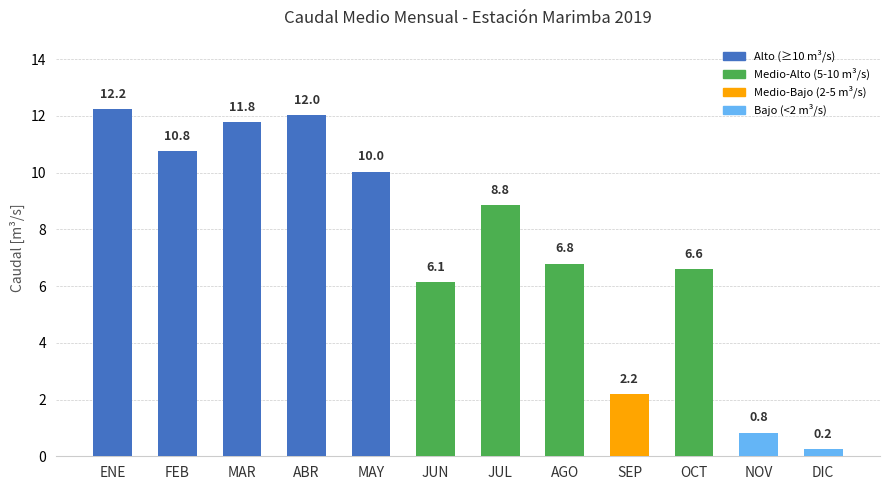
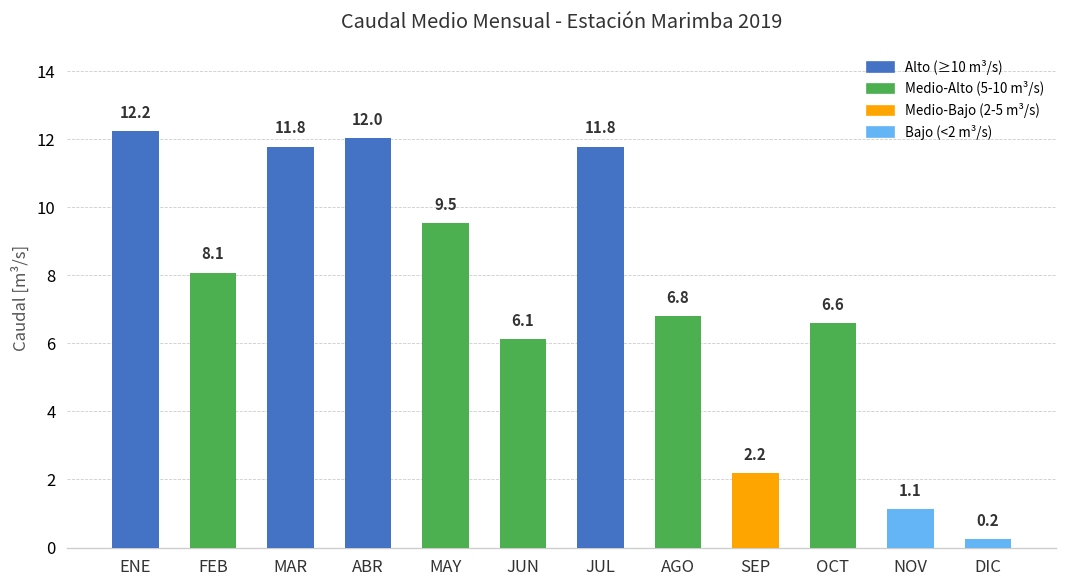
  {
    "ENE": 12.2,
-   "FEB": 10.8,
+   "FEB": 8.1,
    "MAR": 11.8,
    "ABR": 12.0,
-   "MAY": 10.0,
+   "MAY": 9.5,
    "JUN": 6.1,
-   "JUL": 8.8,
+   "JUL": 11.8,
    "AGO": 6.8,
    "SEP": 2.2,
    "OCT": 6.6,
-   "NOV": 0.8,
+   "NOV": 1.1,
    "DIC": 0.2
  }
